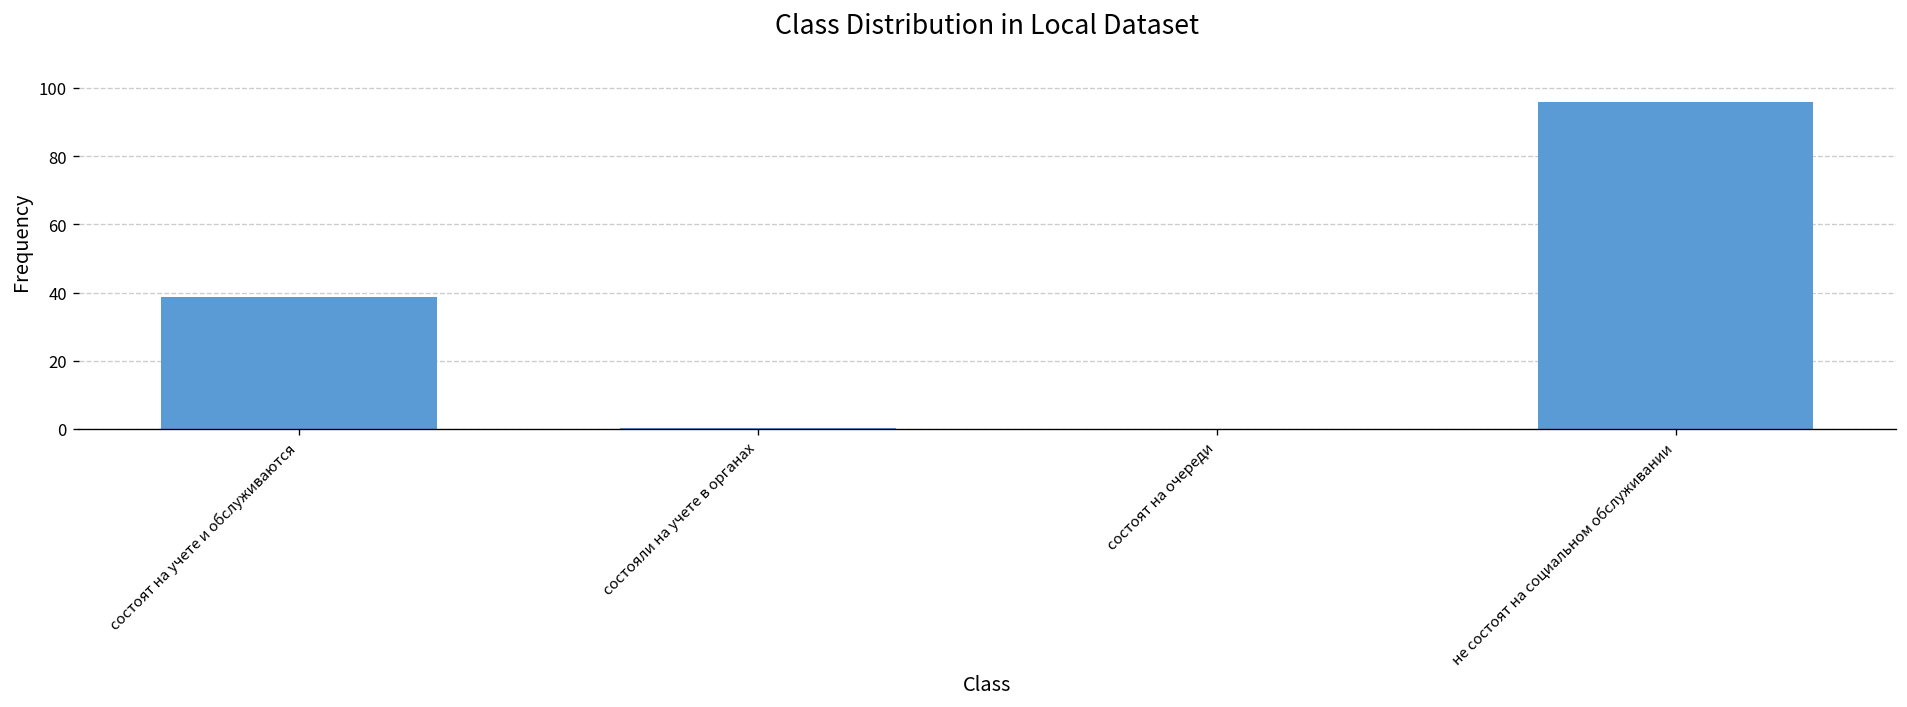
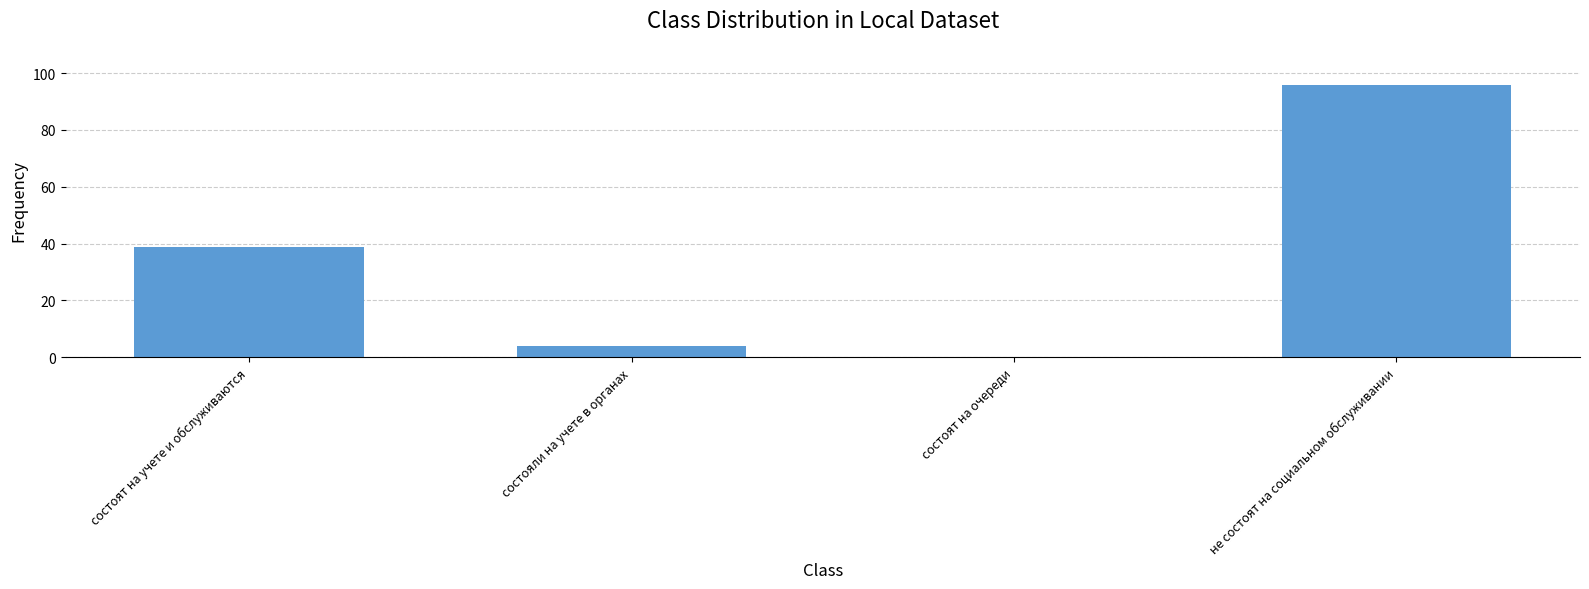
  {
    "состоят на учете и обслуживаются": 39,
-   "состояли на учете в органах": 0,
+   "состояли на учете в органах": 4,
    "состоят на очереди": 0,
    "не состоят на социальном обслуживании": 96
  }
